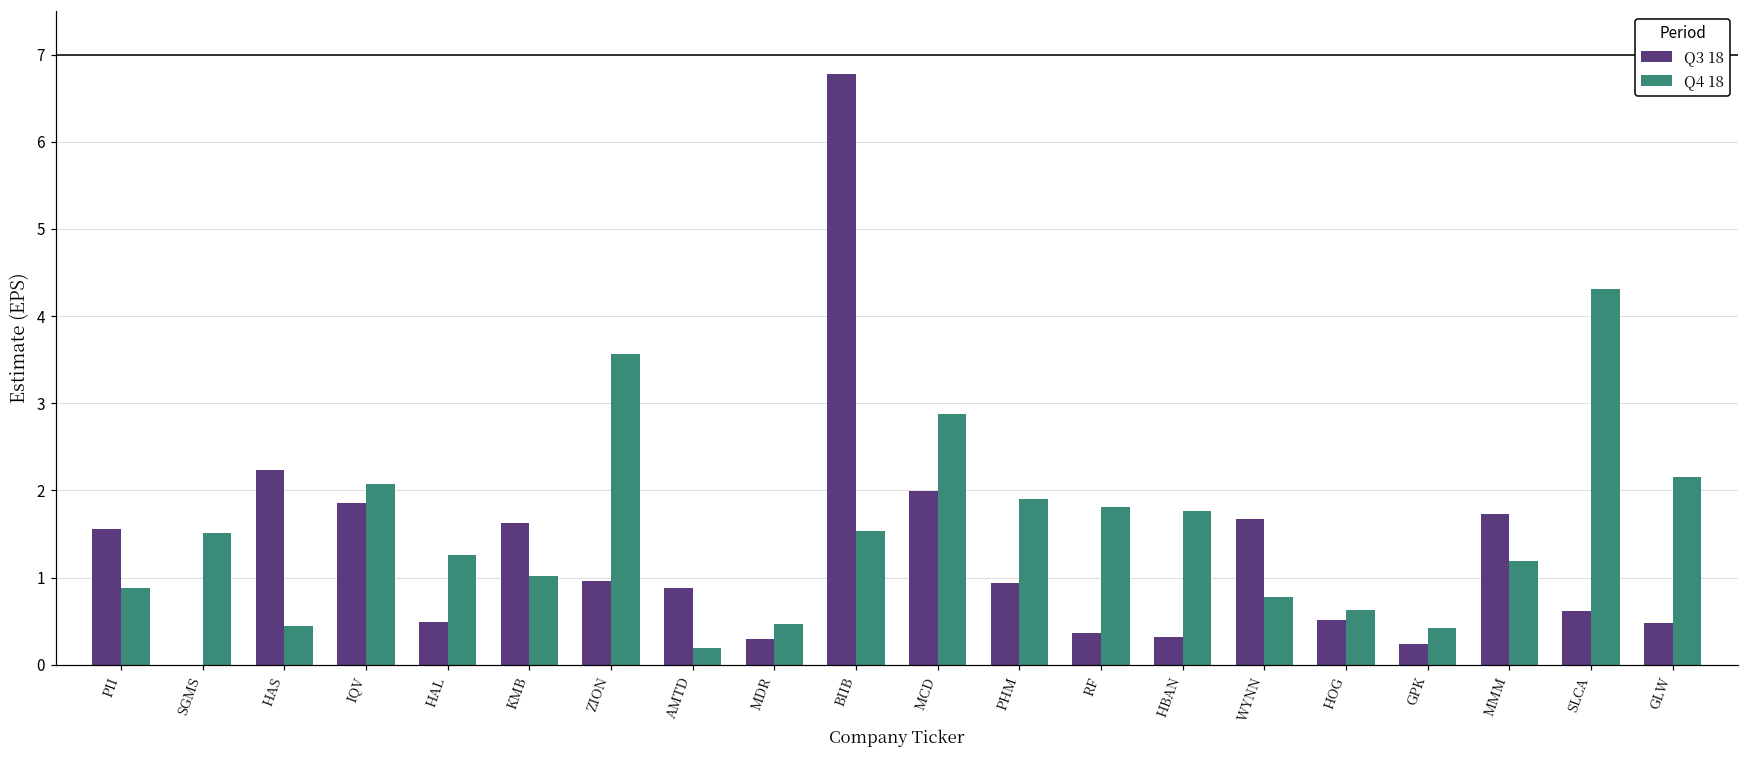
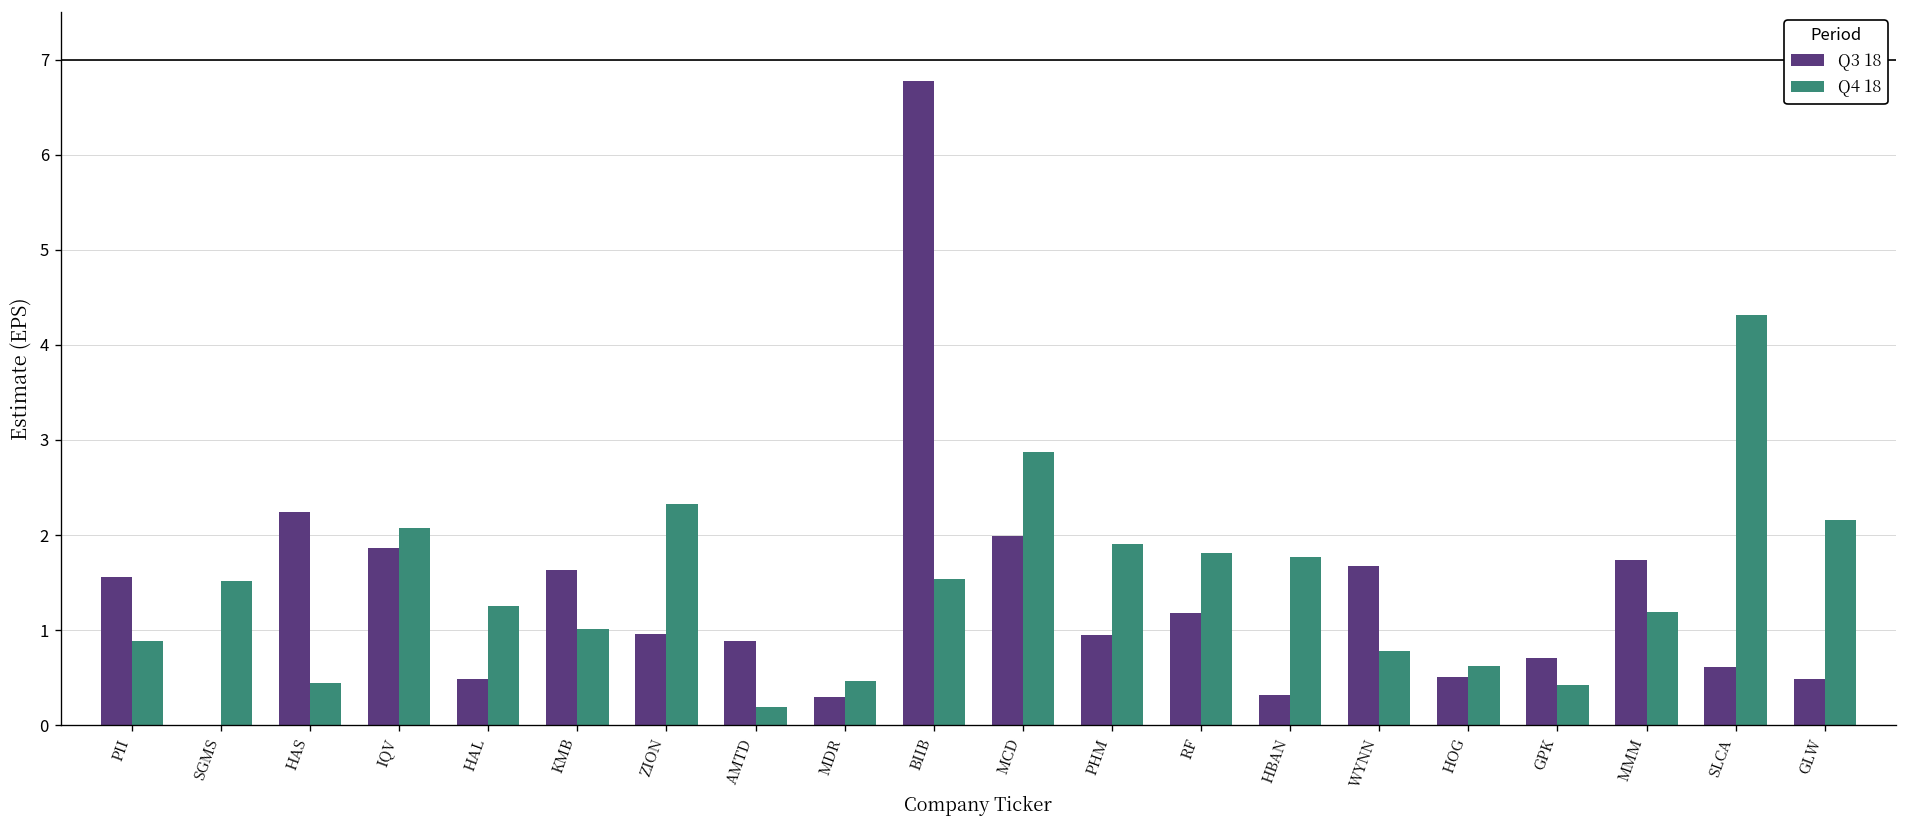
  {
    "Q3 18": {
      "PII": 1.6,
      "HAS": 2.2,
      "IQV": 1.9,
      "HAL": 0.5,
      "KMB": 1.6,
      "ZION": 1.0,
      "AMTD": 0.9,
      "MDR": 0.3,
      "BIIB": 6.8,
      "MCD": 2.0,
      "PHM": 0.9,
-     "RF": 0.4,
+     "RF": 1.2,
      "HBAN": 0.3,
      "WYNN": 1.7,
      "HOG": 0.5,
-     "GPK": 0.2,
+     "GPK": 0.7,
      "MMM": 1.7,
      "SLCA": 0.6,
      "GLW": 0.5
    },
    "Q4 18": {
      "PII": 0.9,
      "SGMS": 1.5,
      "HAS": 0.4,
      "IQV": 2.1,
      "HAL": 1.3,
      "KMB": 1.0,
-     "ZION": 3.6,
+     "ZION": 2.3,
      "AMTD": 0.2,
      "MDR": 0.5,
      "BIIB": 1.5,
      "MCD": 2.9,
      "PHM": 1.9,
      "RF": 1.8,
      "HBAN": 1.8,
      "WYNN": 0.8,
      "HOG": 0.6,
      "GPK": 0.4,
      "MMM": 1.2,
      "SLCA": 4.3,
      "GLW": 2.2
    }
  }
